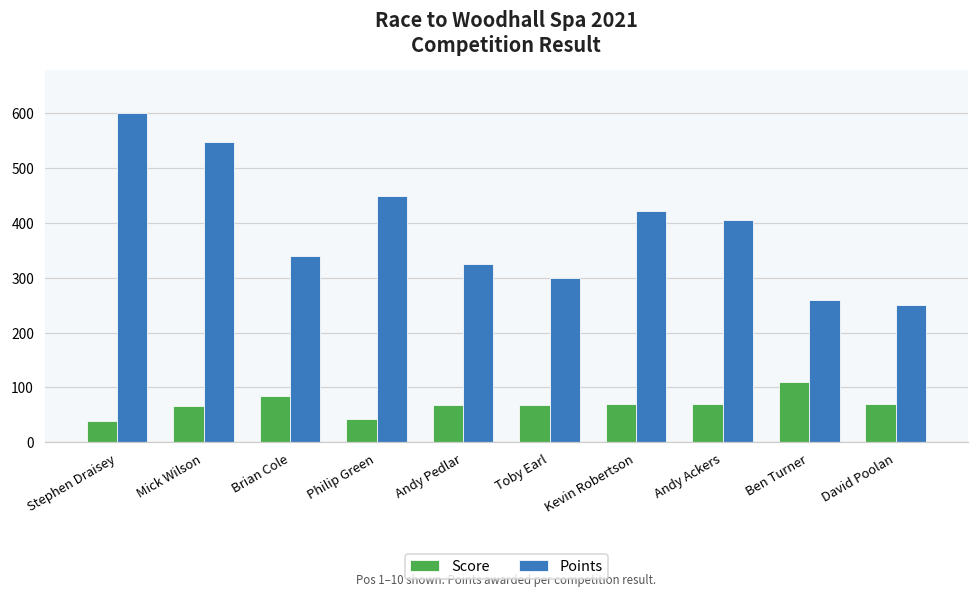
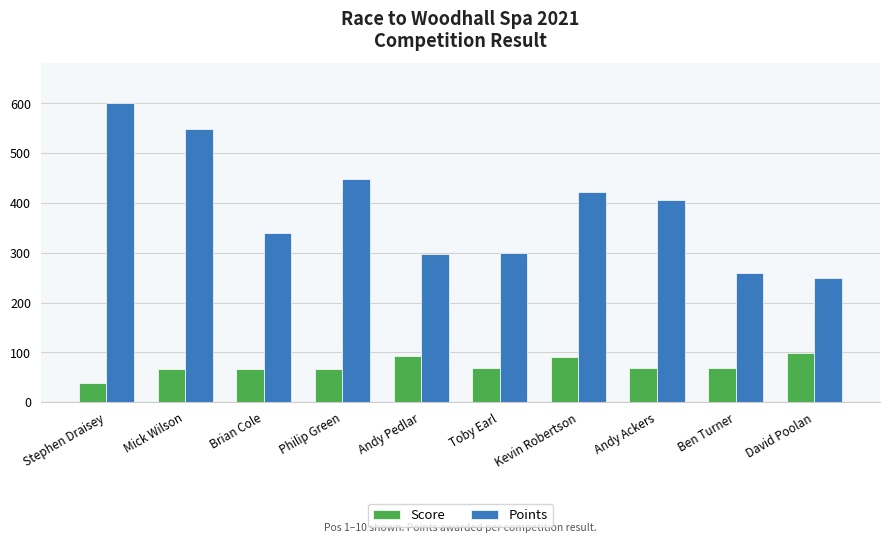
  {
    "Score": {
      "Stephen Draisey": 40,
      "Mick Wilson": 70,
-     "Brian Cole": 90,
-     "Philip Green": 40,
-     "Andy Pedlar": 70,
+     "Brian Cole": 70,
+     "Philip Green": 70,
+     "Andy Pedlar": 90,
      "Toby Earl": 70,
-     "Kevin Robertson": 70,
+     "Kevin Robertson": 90,
      "Andy Ackers": 70,
-     "Ben Turner": 110,
-     "David Poolan": 70
+     "Ben Turner": 70,
+     "David Poolan": 100
    },
    "Points": {
      "Stephen Draisey": 600,
      "Mick Wilson": 550,
      "Brian Cole": 340,
      "Philip Green": 450,
-     "Andy Pedlar": 330,
+     "Andy Pedlar": 300,
      "Toby Earl": 300,
      "Kevin Robertson": 420,
      "Andy Ackers": 410,
      "Ben Turner": 260,
      "David Poolan": 250
    }
  }
